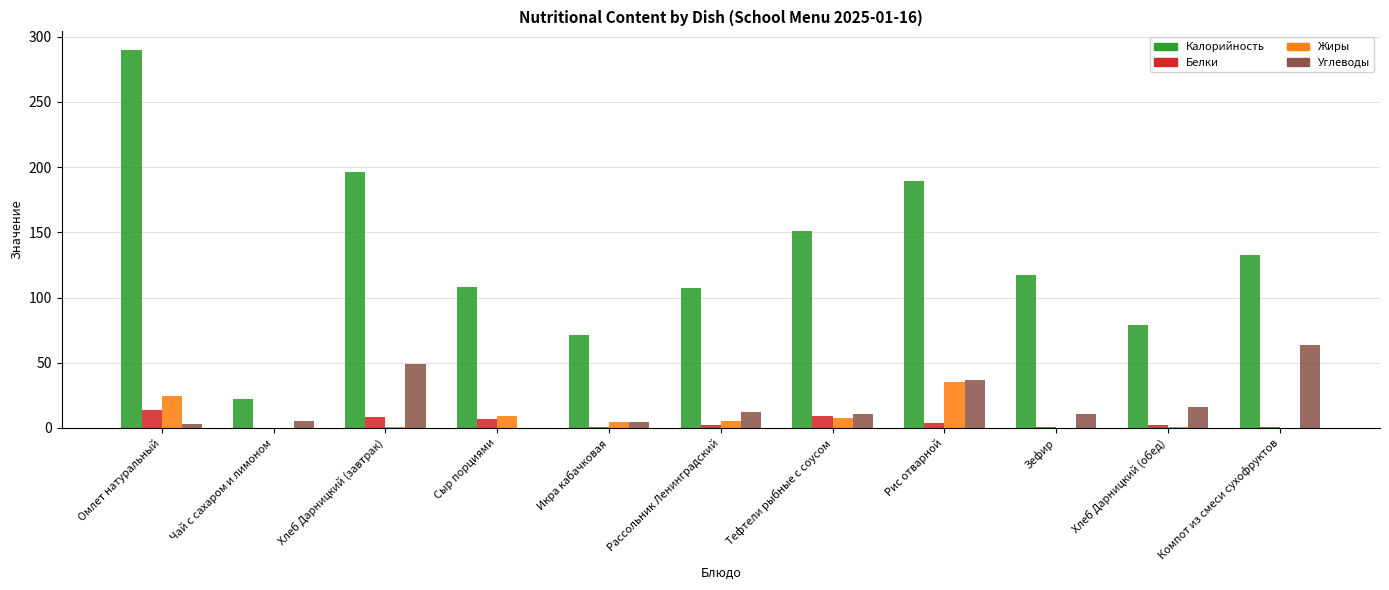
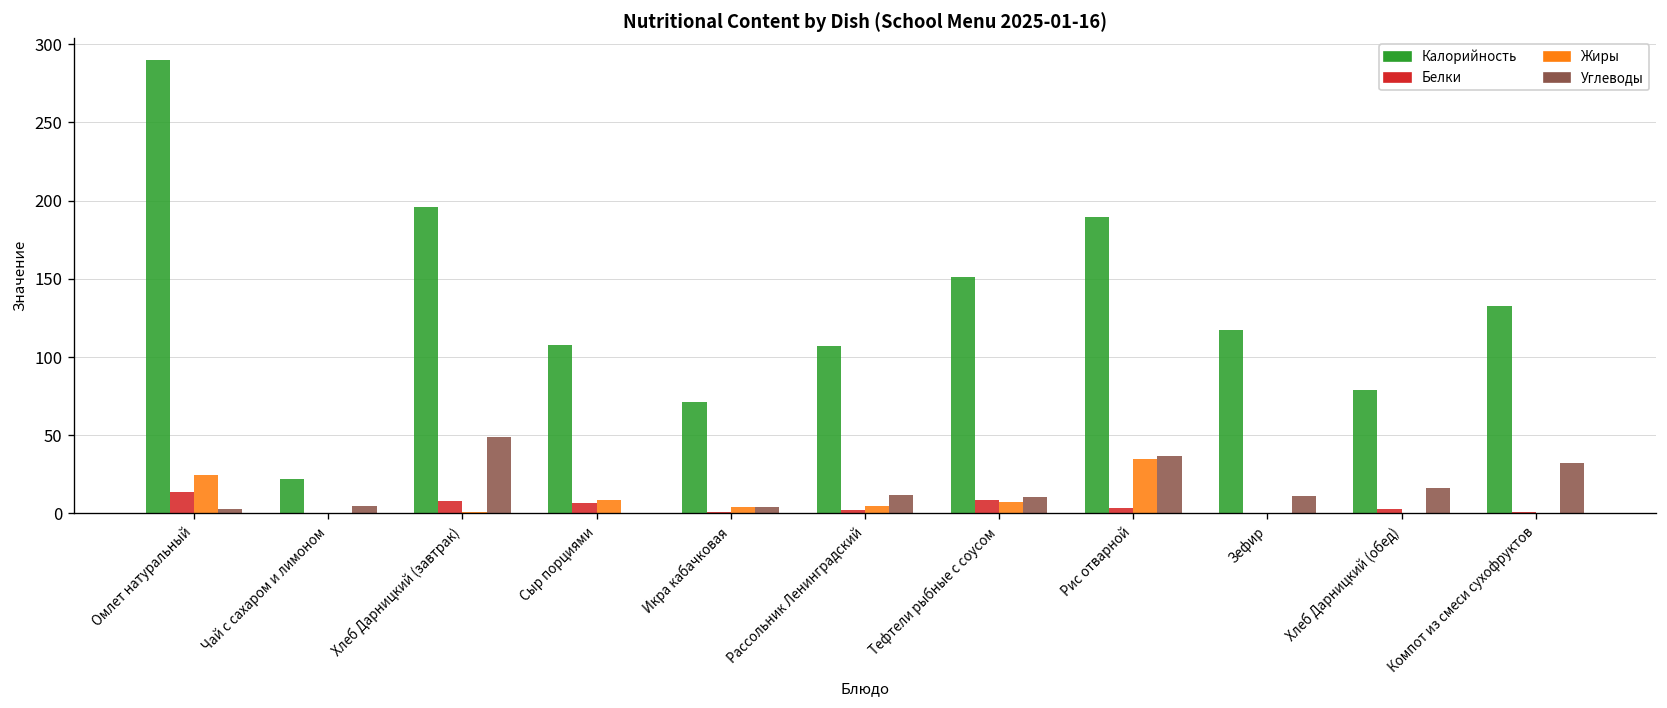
  {
    "Калорийность": {
      "Омлет натуральный": 290,
      "Чай с сахаром и лимоном": 22,
      "Хлеб Дарницкий (завтрак)": 196,
      "Сыр порциями": 108,
      "Икра кабачковая": 71,
      "Рассольник Ленинградский": 107,
      "Тефтели рыбные с соусом": 151,
      "Рис отварной": 189,
      "Зефир": 117,
      "Хлеб Дарницкий (обед)": 79,
      "Компот из смеси сухофруктов": 133
    },
    "Белки": {
      "Омлет натуральный": 14,
      "Хлеб Дарницкий (завтрак)": 8,
      "Сыр порциями": 7,
      "Рассольник Ленинградский": 2,
      "Тефтели рыбные с соусом": 9,
      "Рис отварной": 4,
      "Хлеб Дарницкий (обед)": 3
    },
    "Жиры": {
      "Омлет натуральный": 25,
      "Сыр порциями": 9,
      "Икра кабачковая": 4,
      "Рассольник Ленинградский": 5,
      "Тефтели рыбные с соусом": 7,
      "Рис отварной": 35
    },
    "Углеводы": {
      "Омлет натуральный": 3,
      "Чай с сахаром и лимоном": 5,
      "Хлеб Дарницкий (завтрак)": 49,
      "Сыр порциями": 0,
      "Икра кабачковая": 4,
      "Рассольник Ленинградский": 12,
      "Тефтели рыбные с соусом": 11,
      "Рис отварной": 37,
      "Зефир": 11,
      "Хлеб Дарницкий (обед)": 16,
-     "Компот из смеси сухофруктов": 64
+     "Компот из смеси сухофруктов": 32
    }
  }
